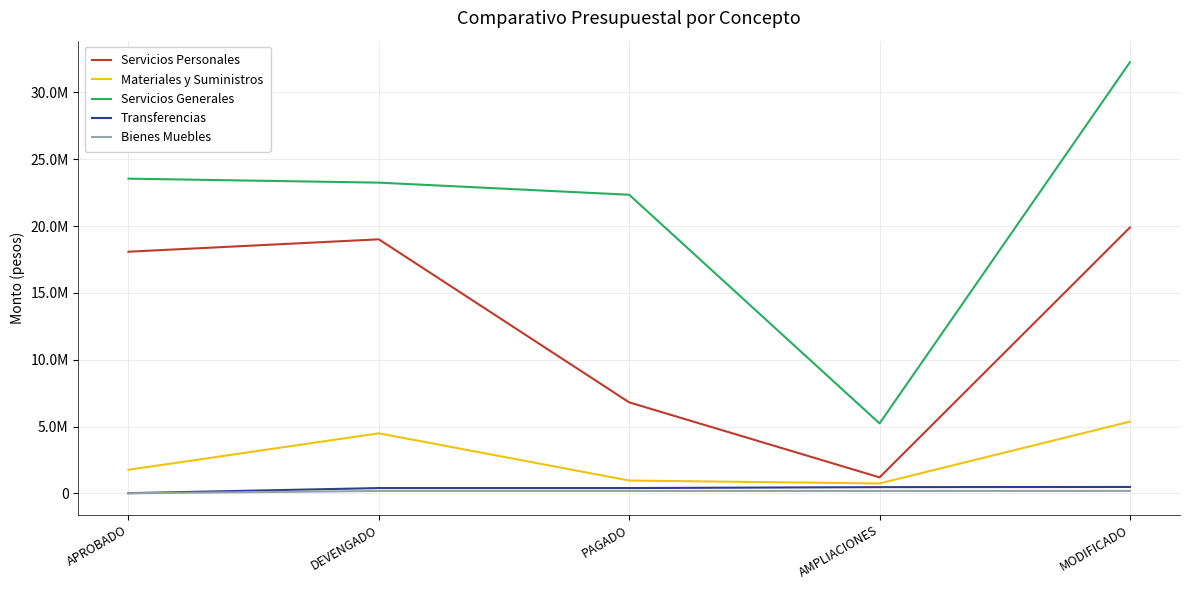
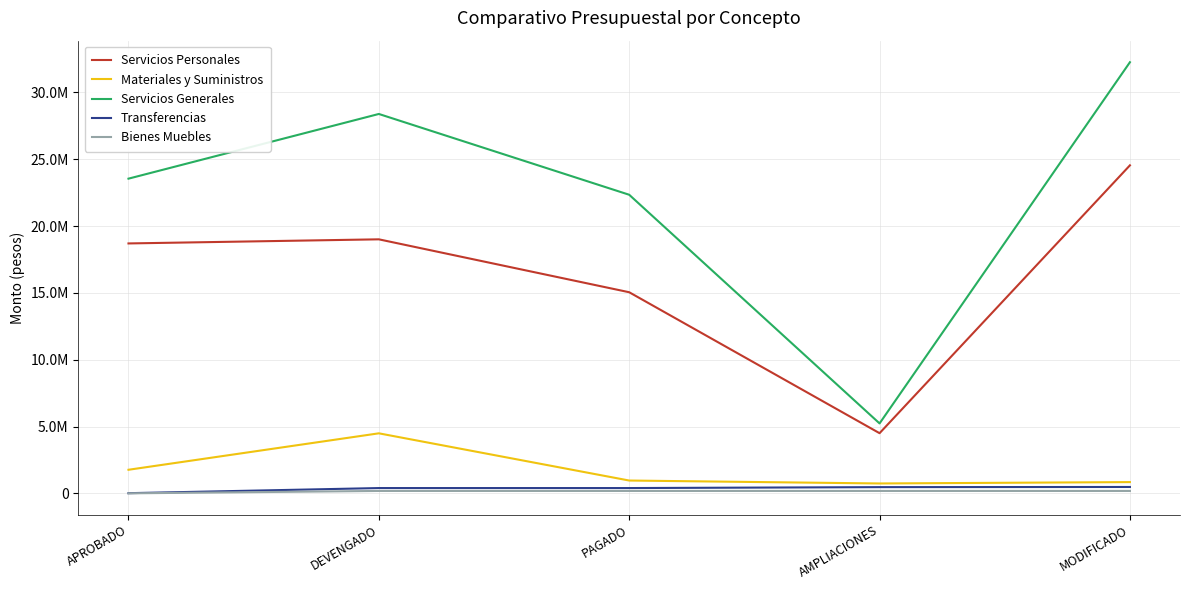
  {
    "Servicios Personales": {
-     "APROBADO": 18100000,
+     "APROBADO": 18700000,
      "DEVENGADO": 19000000,
-     "PAGADO": 6800000,
-     "AMPLIACIONES": 1200000,
-     "MODIFICADO": 19900000
+     "PAGADO": 15000000,
+     "AMPLIACIONES": 4500000,
+     "MODIFICADO": 24500000
    },
    "Materiales y Suministros": {
      "APROBADO": 1800000,
      "DEVENGADO": 4500000,
      "PAGADO": 1000000,
      "AMPLIACIONES": 700000,
-     "MODIFICADO": 5400000
+     "MODIFICADO": 800000
    },
    "Servicios Generales": {
      "APROBADO": 23500000,
-     "DEVENGADO": 23200000,
+     "DEVENGADO": 28400000,
      "PAGADO": 22300000,
      "AMPLIACIONES": 5200000,
      "MODIFICADO": 32300000
    },
    "Transferencias": {
      "DEVENGADO": 400000,
      "PAGADO": 400000,
      "AMPLIACIONES": 500000,
      "MODIFICADO": 500000
    },
    "Bienes Muebles": {
      "DEVENGADO": 200000,
      "PAGADO": 200000,
      "AMPLIACIONES": 200000,
      "MODIFICADO": 200000
    }
  }
